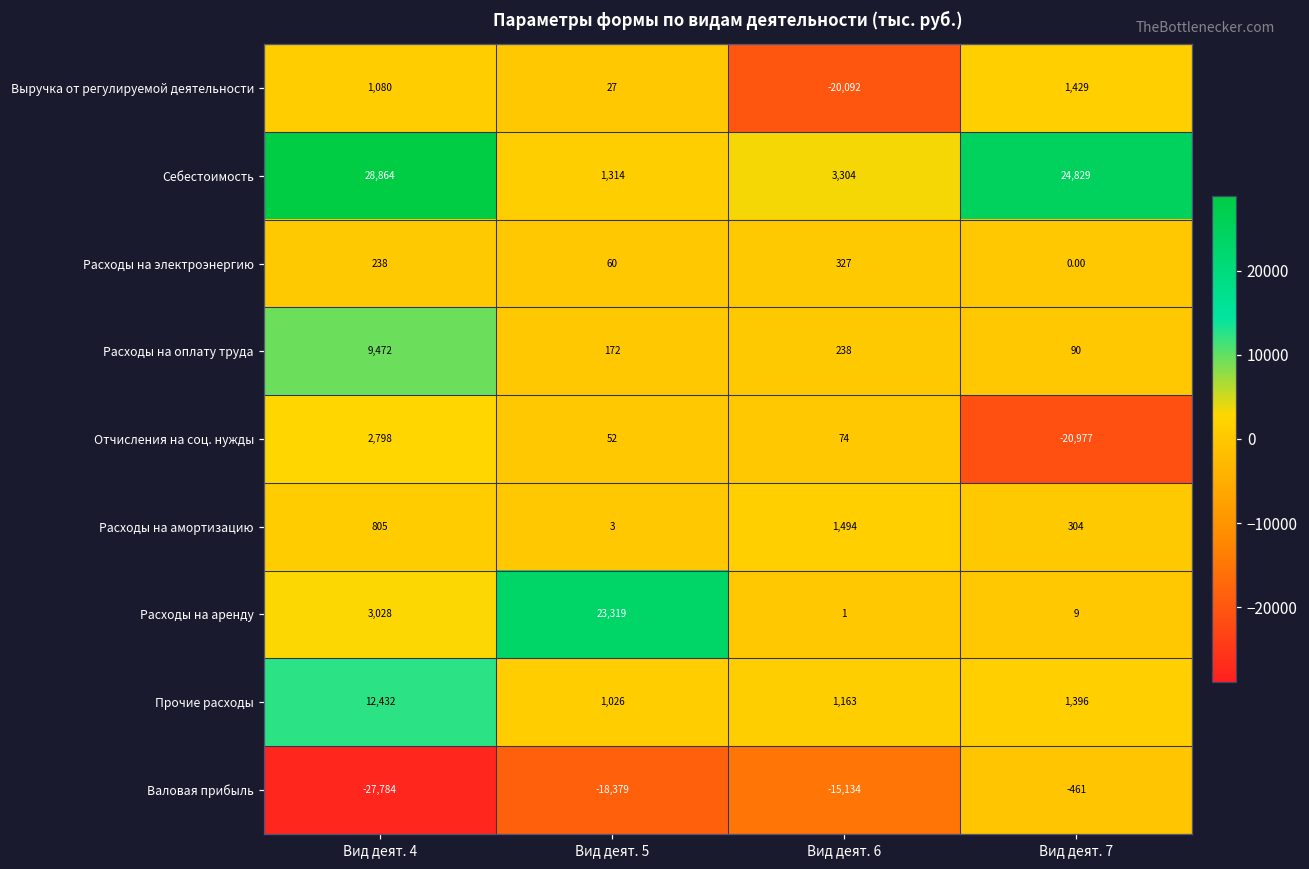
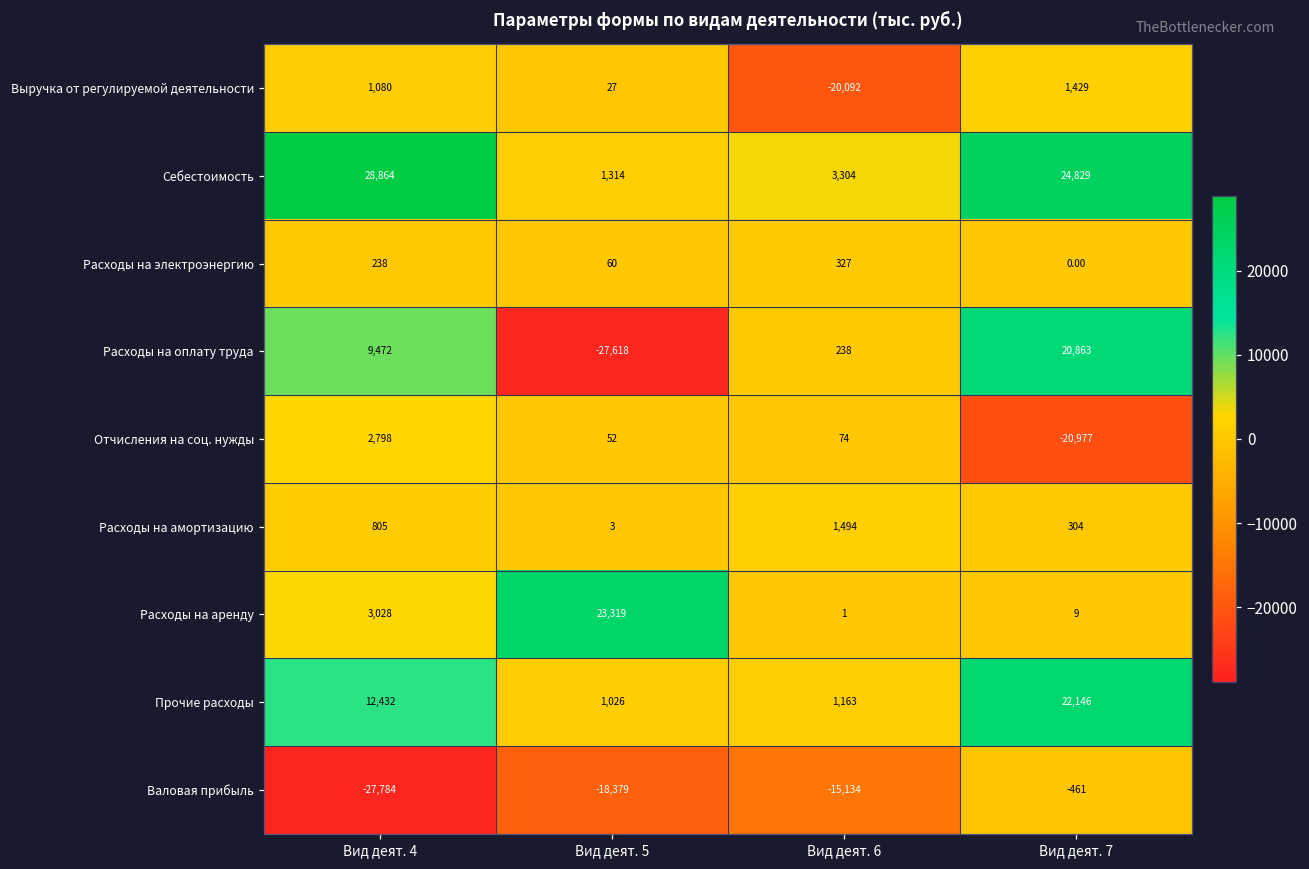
  {
    "Выручка от регулируемой деятельности": {
      "Вид деят. 4": "1,080",
      "Вид деят. 5": "27",
      "Вид деят. 6": "-20,092",
      "Вид деят. 7": "1,429"
    },
    "Себестоимость": {
      "Вид деят. 4": "28,864",
      "Вид деят. 5": "1,314",
      "Вид деят. 6": "3,304",
      "Вид деят. 7": "24,829"
    },
    "Расходы на электроэнергию": {
      "Вид деят. 4": "238",
      "Вид деят. 5": "60",
      "Вид деят. 6": "327",
      "Вид деят. 7": "0.00"
    },
    "Расходы на оплату труда": {
      "Вид деят. 4": "9,472",
-     "Вид деят. 5": "172",
+     "Вид деят. 5": "-27,618",
      "Вид деят. 6": "238",
-     "Вид деят. 7": "90"
+     "Вид деят. 7": "20,863"
    },
    "Отчисления на соц. нужды": {
      "Вид деят. 4": "2,798",
      "Вид деят. 5": "52",
      "Вид деят. 6": "74",
      "Вид деят. 7": "-20,977"
    },
    "Расходы на амортизацию": {
      "Вид деят. 4": "805",
      "Вид деят. 5": "3",
      "Вид деят. 6": "1,494",
      "Вид деят. 7": "304"
    },
    "Расходы на аренду": {
      "Вид деят. 4": "3,028",
      "Вид деят. 5": "23,319",
      "Вид деят. 6": "1",
      "Вид деят. 7": "9"
    },
    "Прочие расходы": {
      "Вид деят. 4": "12,432",
      "Вид деят. 5": "1,026",
      "Вид деят. 6": "1,163",
-     "Вид деят. 7": "1,396"
+     "Вид деят. 7": "22,146"
    },
    "Валовая прибыль": {
      "Вид деят. 4": "-27,784",
      "Вид деят. 5": "-18,379",
      "Вид деят. 6": "-15,134",
      "Вид деят. 7": "-461"
    }
  }
